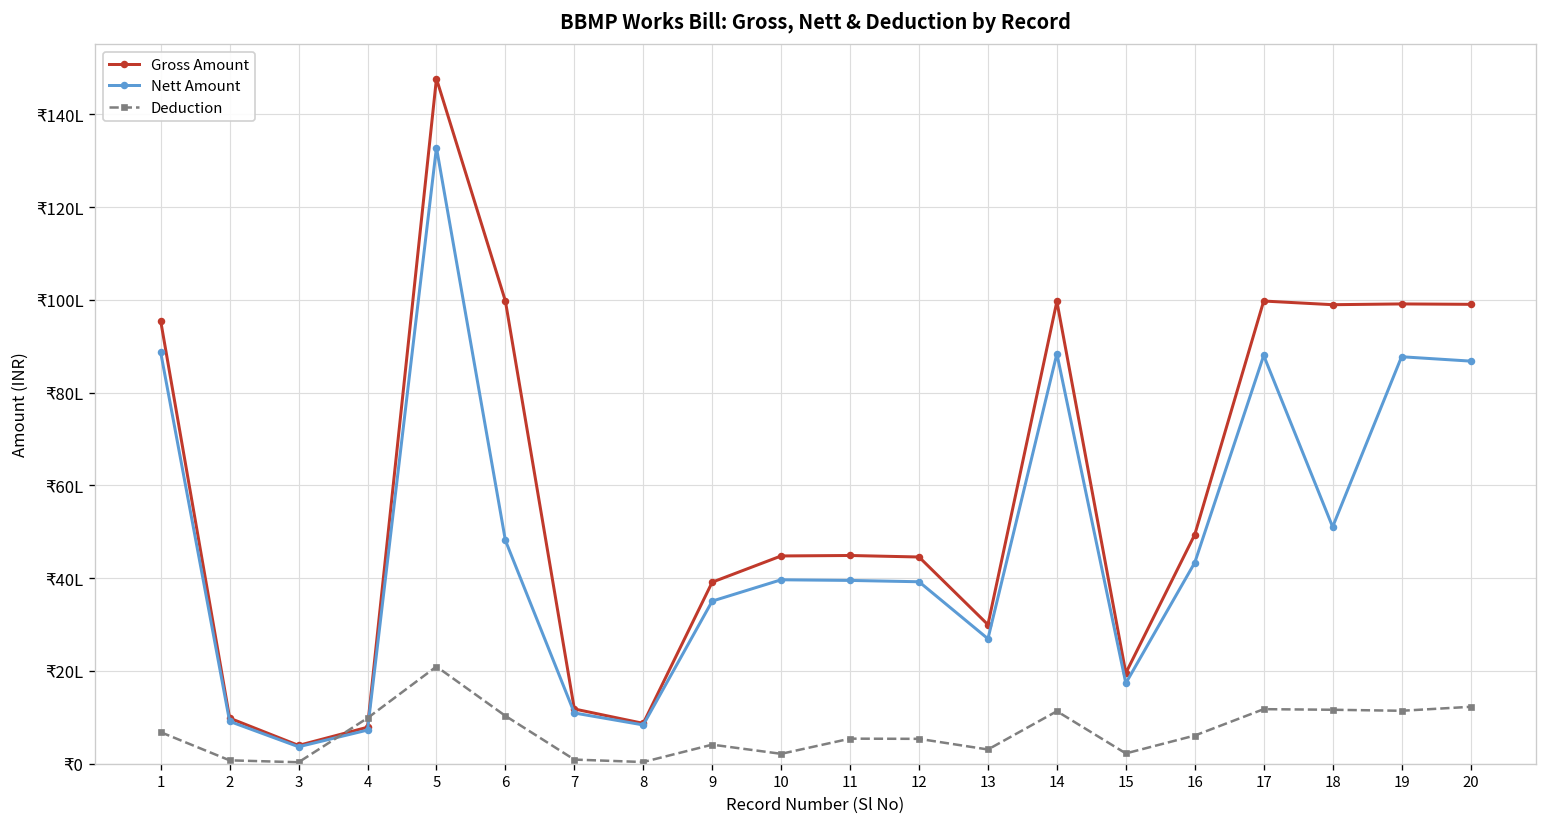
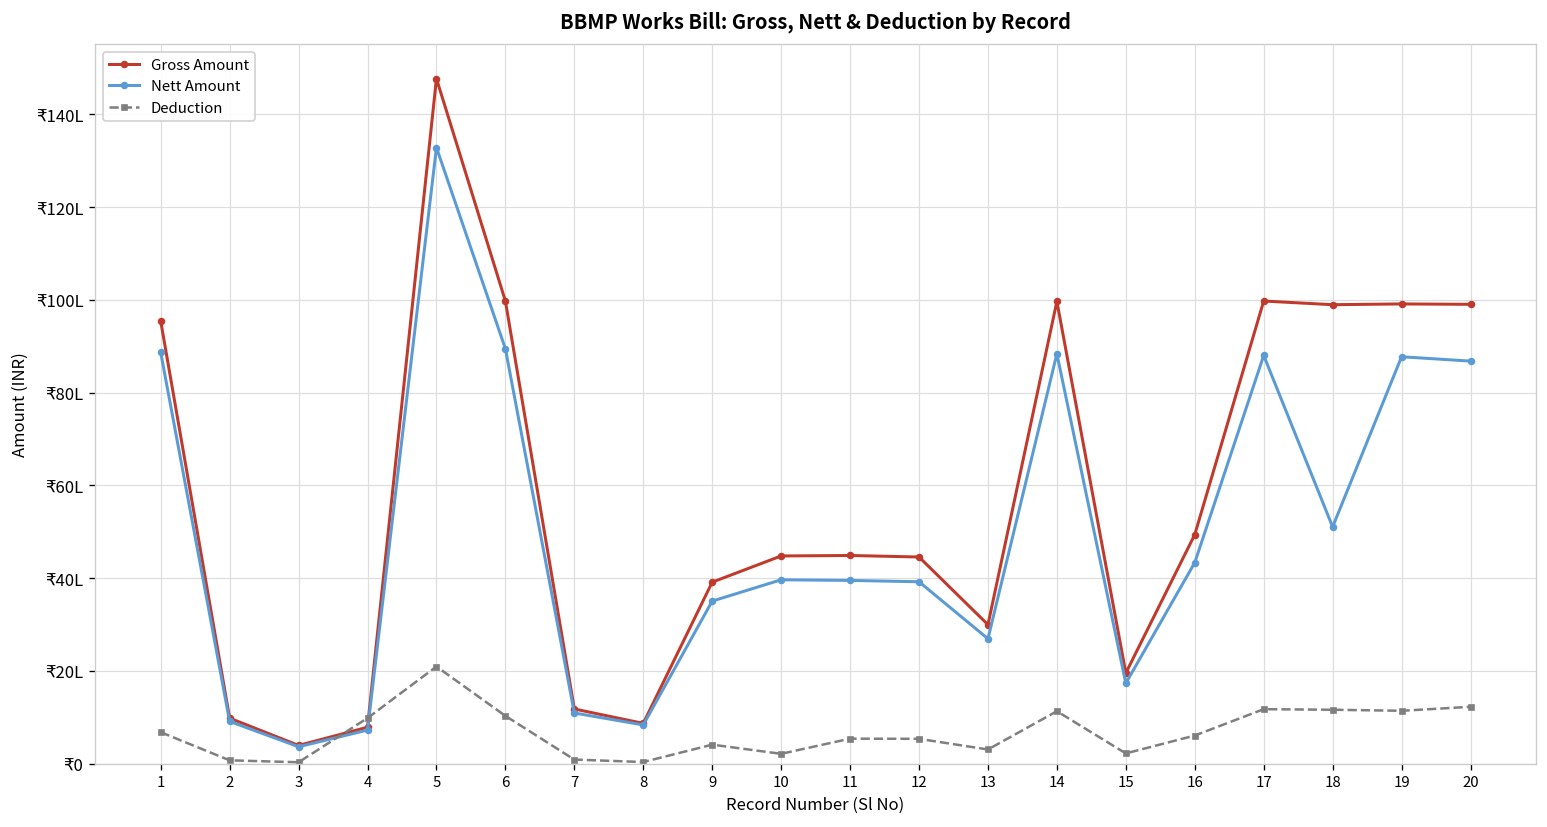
  {
    "Gross Amount": {
      "1": "₹95L",
      "2": "₹10L",
      "5": "₹148L",
      "6": "₹100L",
      "7": "₹12L",
      "9": "₹39L",
      "10": "₹45L",
      "11": "₹45L",
      "12": "₹45L",
      "13": "₹30L",
      "14": "₹100L",
      "15": "₹20L",
      "16": "₹49L",
      "17": "₹100L",
      "18": "₹99L",
      "19": "₹99L",
      "20": "₹99L"
    },
    "Nett Amount": {
      "1": "₹89L",
      "2": "₹9L",
      "5": "₹133L",
-     "6": "₹48L",
+     "6": "₹89L",
      "7": "₹11L",
      "9": "₹35L",
      "10": "₹40L",
      "11": "₹39L",
      "12": "₹39L",
      "13": "₹27L",
      "14": "₹88L",
      "15": "₹17L",
      "16": "₹43L",
      "17": "₹88L",
      "18": "₹51L",
      "19": "₹88L",
      "20": "₹87L"
    },
    "Deduction": {
      "1": "₹7L",
      "2": "₹1L",
      "3": "₹0L",
      "4": "₹10L",
      "5": "₹21L",
      "6": "₹10L",
      "7": "₹1L",
      "8": "₹0L",
      "9": "₹4L",
      "10": "₹2L",
      "11": "₹5L",
      "12": "₹5L",
      "13": "₹3L",
      "14": "₹11L",
      "15": "₹2L",
      "16": "₹6L",
      "17": "₹12L",
      "18": "₹12L",
      "19": "₹11L",
      "20": "₹12L"
    }
  }
